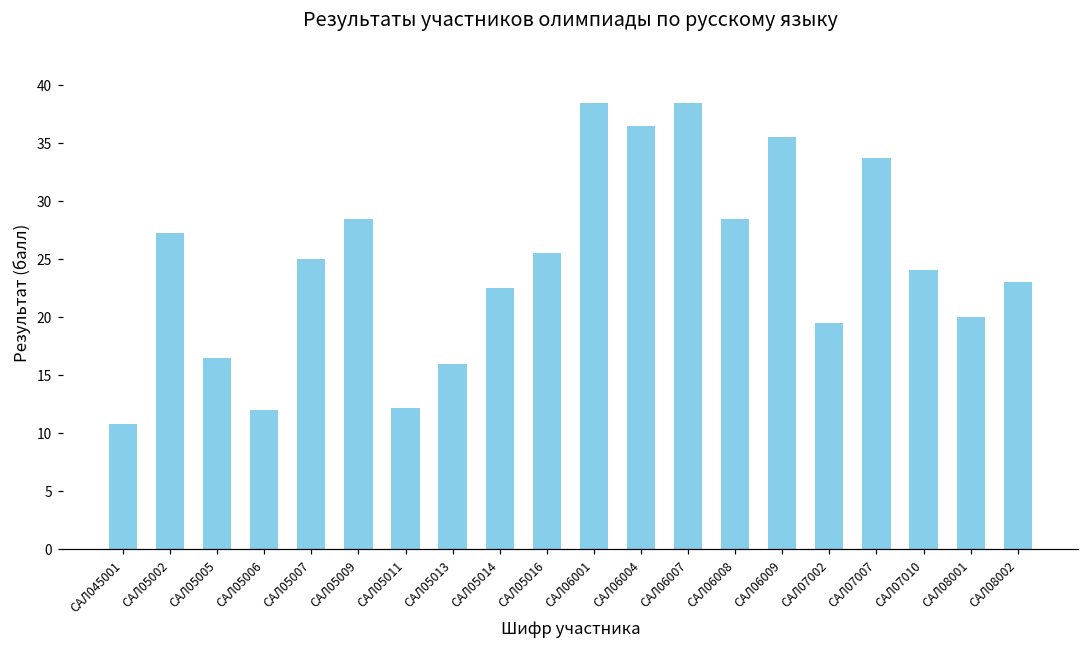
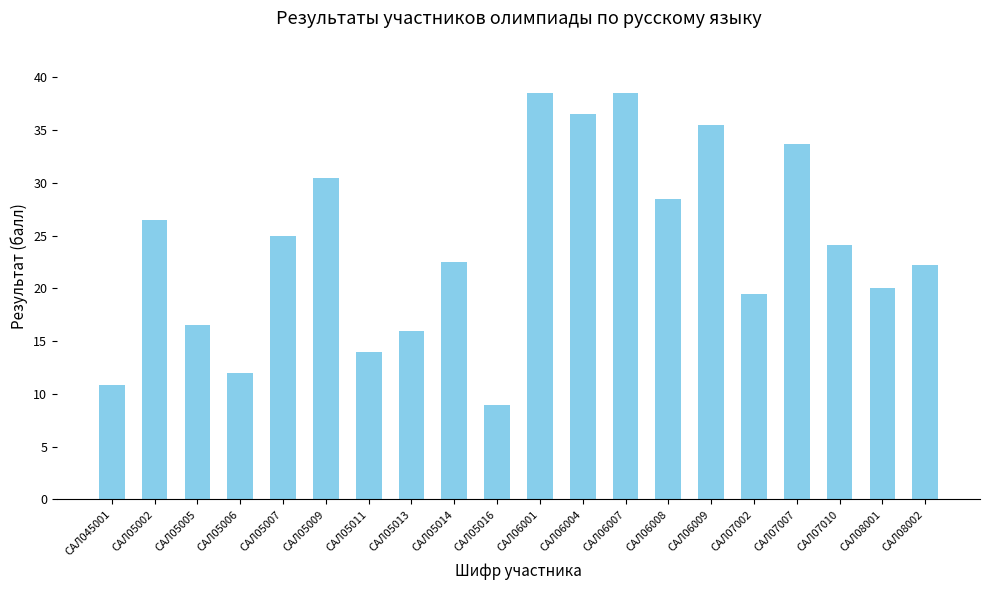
  {
    "САЛ045001": 10.8,
-   "САЛ05002": 27.3,
+   "САЛ05002": 26.5,
    "САЛ05005": 16.5,
    "САЛ05006": 12.0,
    "САЛ05007": 25.0,
-   "САЛ05009": 28.5,
-   "САЛ05011": 12.2,
+   "САЛ05009": 30.5,
+   "САЛ05011": 14.0,
    "САЛ05013": 16.0,
    "САЛ05014": 22.5,
-   "САЛ05016": 25.5,
+   "САЛ05016": 8.9,
    "САЛ06001": 38.5,
    "САЛ06004": 36.5,
    "САЛ06007": 38.5,
    "САЛ06008": 28.5,
    "САЛ06009": 35.5,
    "САЛ07002": 19.5,
    "САЛ07007": 33.7,
    "САЛ07010": 24.1,
    "САЛ08001": 20.0,
-   "САЛ08002": 23.0
+   "САЛ08002": 22.2
  }
